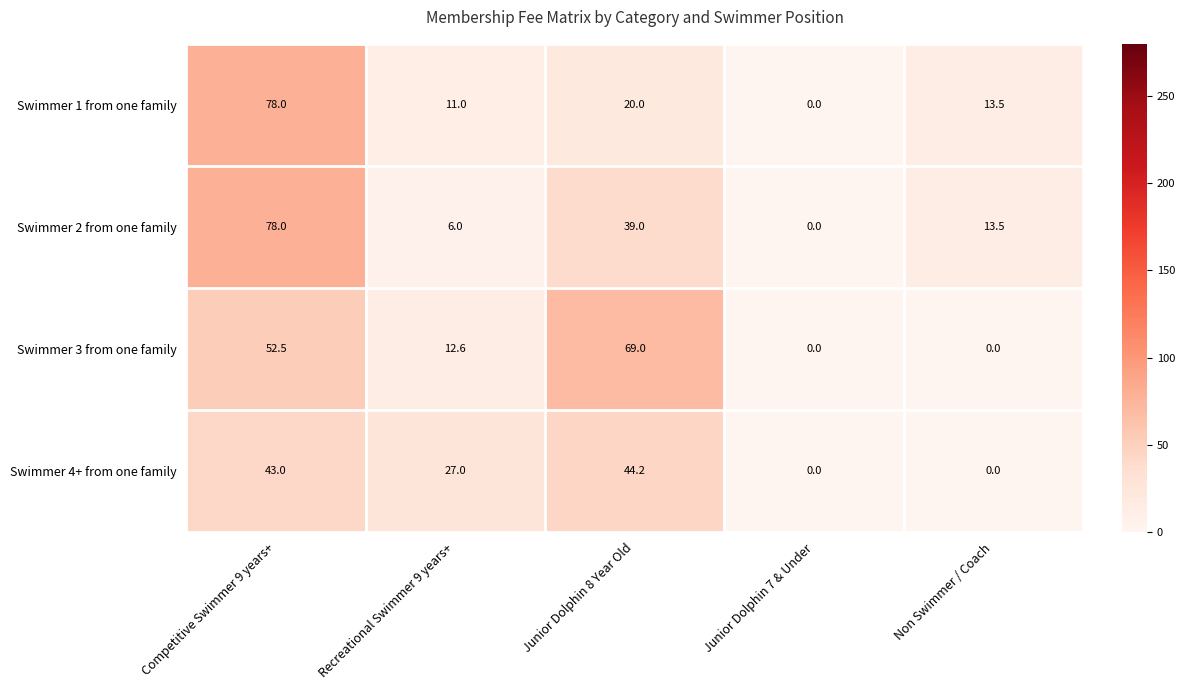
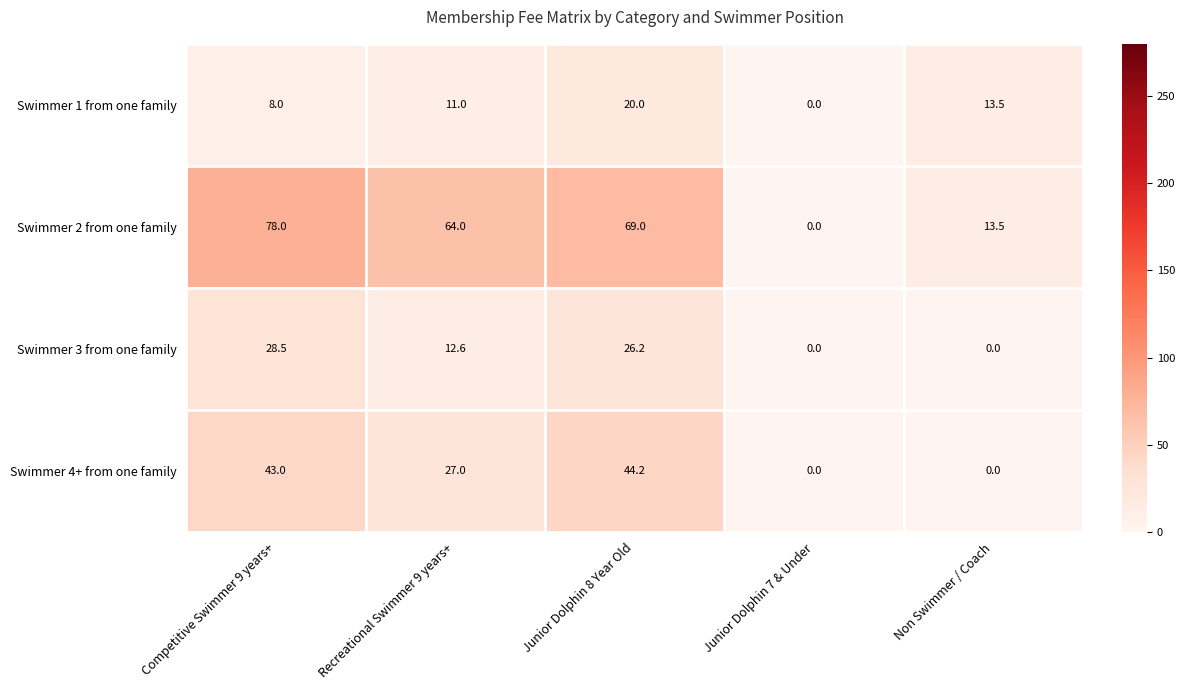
  {
    "Swimmer 1 from one family": {
-     "Competitive Swimmer 9 years+": 78.0,
+     "Competitive Swimmer 9 years+": 8.0,
      "Recreational Swimmer 9 years+": 11.0,
      "Junior Dolphin 8 Year Old": 20.0,
      "Junior Dolphin 7 & Under": 0.0,
      "Non Swimmer / Coach": 13.5
    },
    "Swimmer 2 from one family": {
      "Competitive Swimmer 9 years+": 78.0,
-     "Recreational Swimmer 9 years+": 6.0,
-     "Junior Dolphin 8 Year Old": 39.0,
+     "Recreational Swimmer 9 years+": 64.0,
+     "Junior Dolphin 8 Year Old": 69.0,
      "Junior Dolphin 7 & Under": 0.0,
      "Non Swimmer / Coach": 13.5
    },
    "Swimmer 3 from one family": {
-     "Competitive Swimmer 9 years+": 52.5,
+     "Competitive Swimmer 9 years+": 28.5,
      "Recreational Swimmer 9 years+": 12.6,
-     "Junior Dolphin 8 Year Old": 69.0,
+     "Junior Dolphin 8 Year Old": 26.2,
      "Junior Dolphin 7 & Under": 0.0,
      "Non Swimmer / Coach": 0.0
    },
    "Swimmer 4+ from one family": {
      "Competitive Swimmer 9 years+": 43.0,
      "Recreational Swimmer 9 years+": 27.0,
      "Junior Dolphin 8 Year Old": 44.2,
      "Junior Dolphin 7 & Under": 0.0,
      "Non Swimmer / Coach": 0.0
    }
  }
